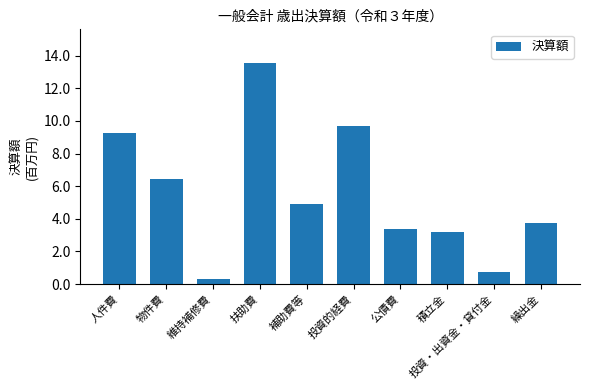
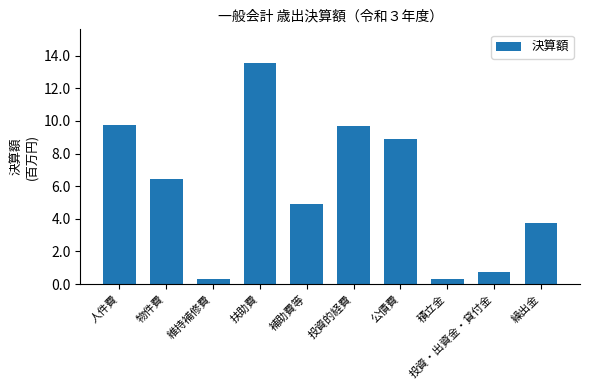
  {
-   "人件費": 9.3,
+   "人件費": 9.8,
    "物件費": 6.4,
    "維持補修費": 0.3,
    "扶助費": 13.6,
    "補助費等": 4.9,
    "投資的経費": 9.7,
-   "公債費": 3.4,
-   "積立金": 3.2,
+   "公債費": 8.9,
+   "積立金": 0.3,
    "投資・出資金・貸付金": 0.8,
    "繰出金": 3.7
  }
